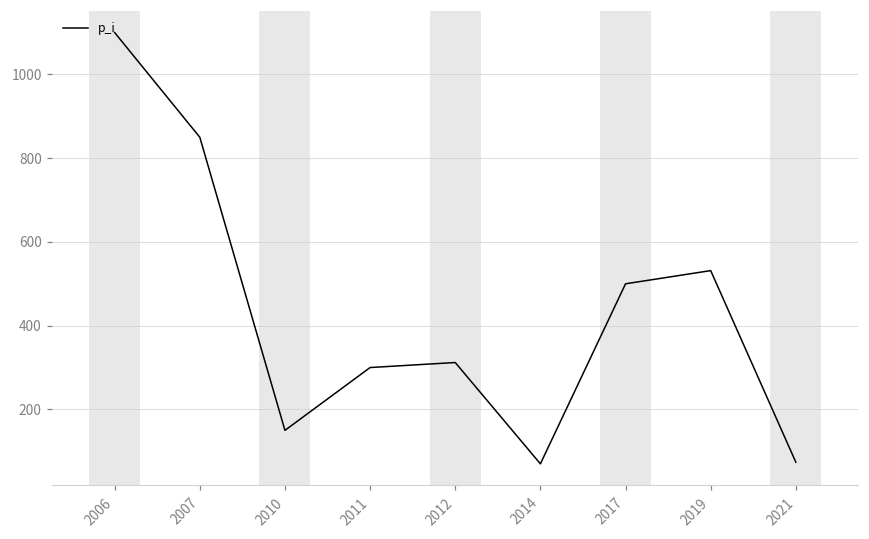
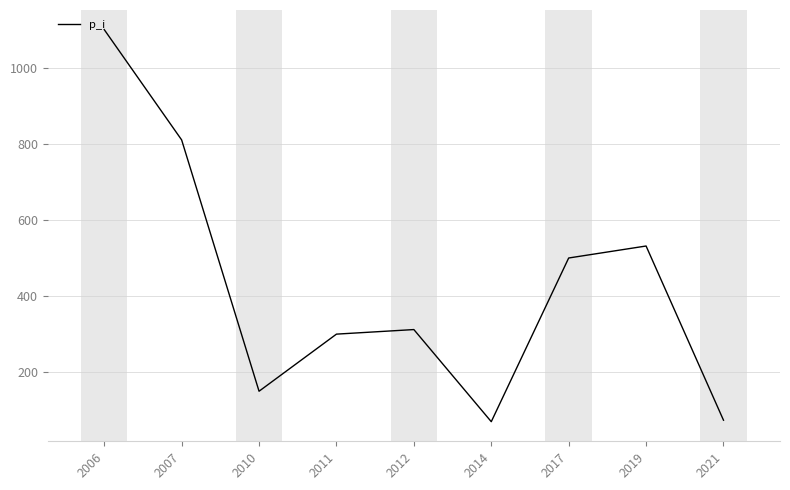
  {
    "2006": 1100,
-   "2007": 850,
+   "2007": 810,
    "2010": 150,
    "2011": 300,
    "2012": 310,
    "2014": 70,
    "2017": 500,
    "2019": 530,
    "2021": 70
  }
